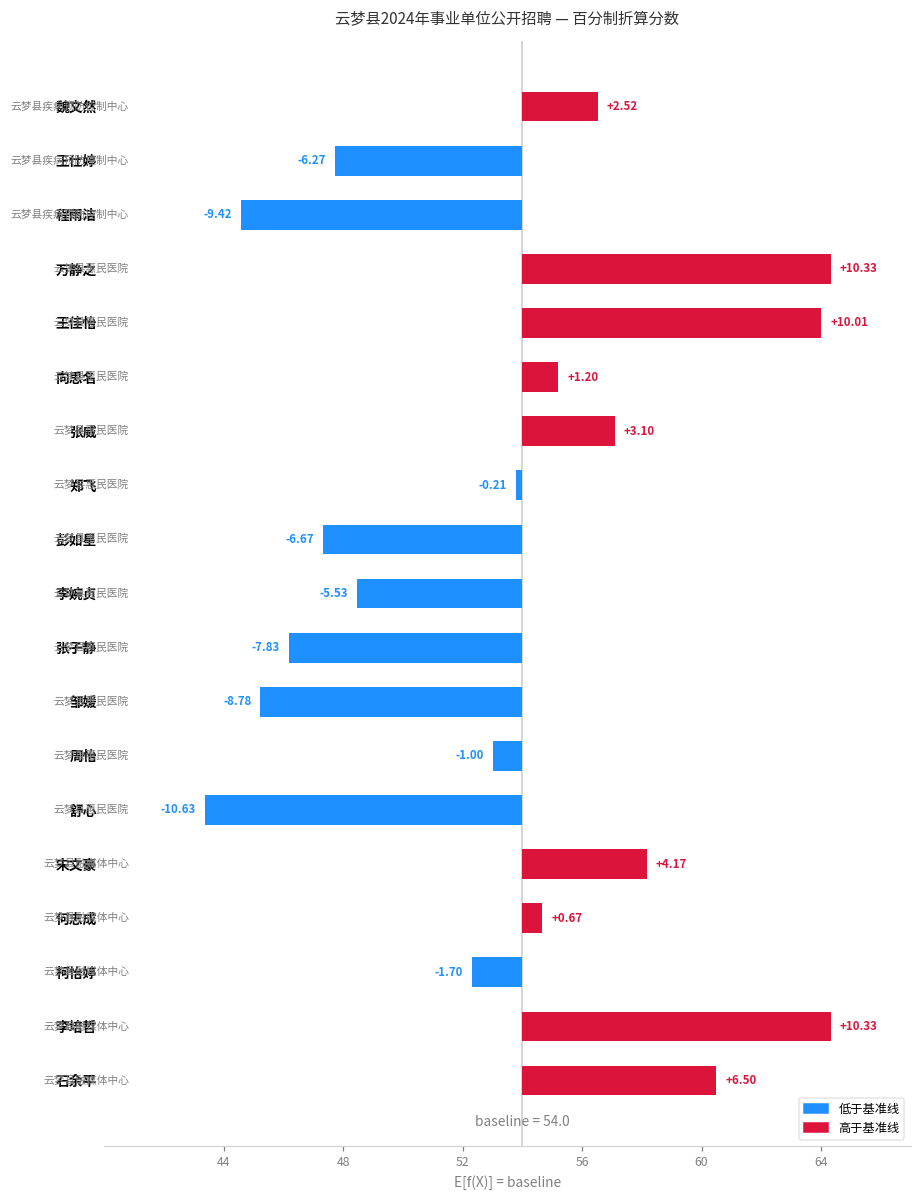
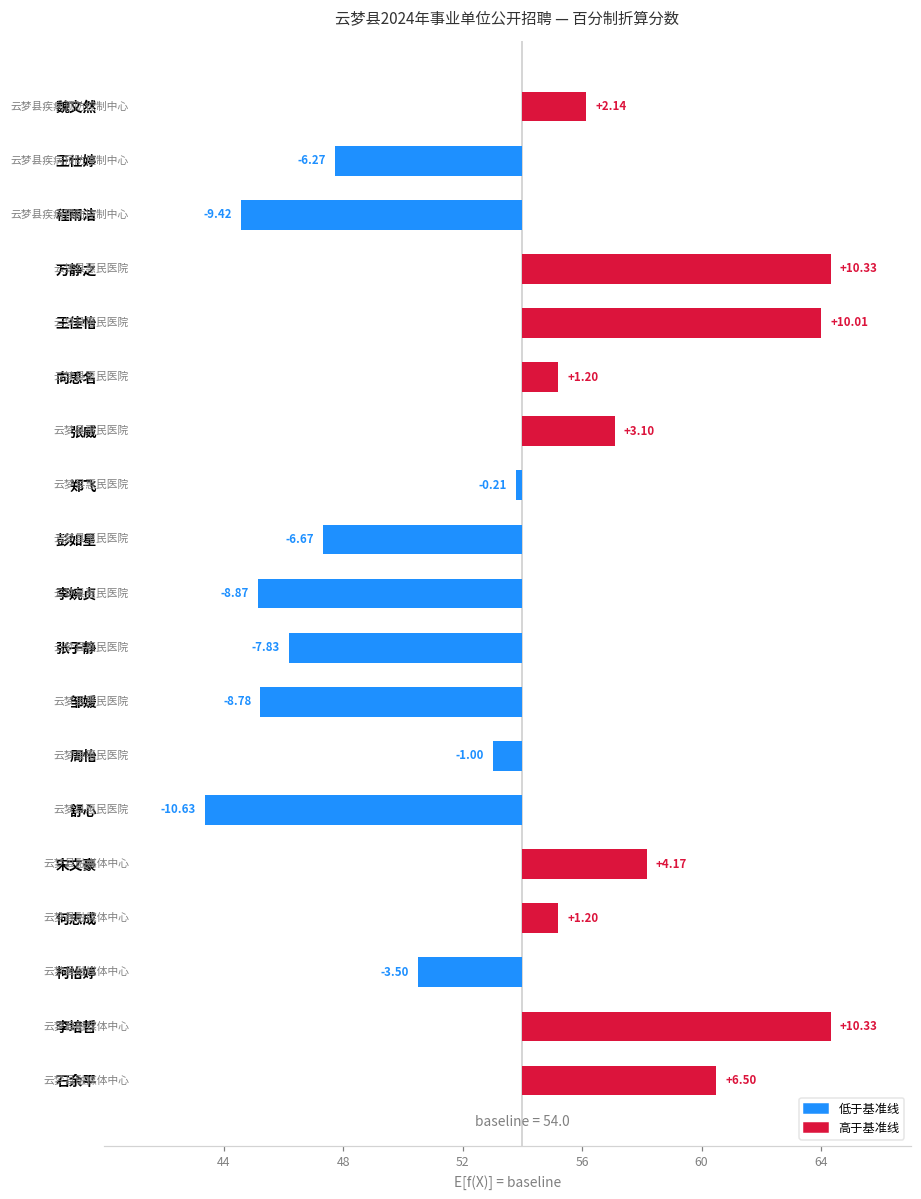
  {
-   "魏文然": "+2.52",
+   "魏文然": "+2.14",
    "王仕婷": "-6.27",
    "程雨洁": "-9.42",
    "万静之": "+10.33",
    "王佳怡": "+10.01",
    "向思名": "+1.20",
    "张威": "+3.10",
    "郑飞": "-0.21",
    "彭如星": "-6.67",
-   "李婉贞": "-5.53",
+   "李婉贞": "-8.87",
    "张子静": "-7.83",
    "邹媛": "-8.78",
    "周怡": "-1.00",
    "舒心": "-10.63",
    "宋文豪": "+4.17",
-   "何志成": "+0.67",
-   "柯怡婷": "-1.70",
+   "何志成": "+1.20",
+   "柯怡婷": "-3.50",
    "李培哲": "+10.33",
    "石余平": "+6.50"
  }
